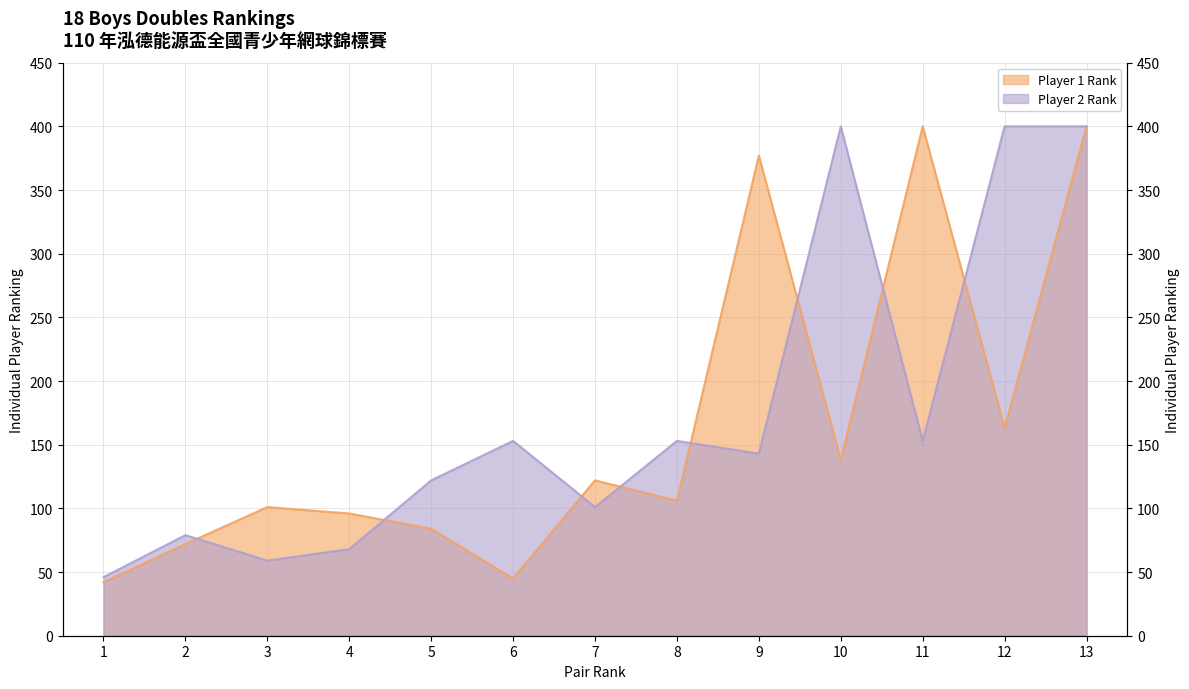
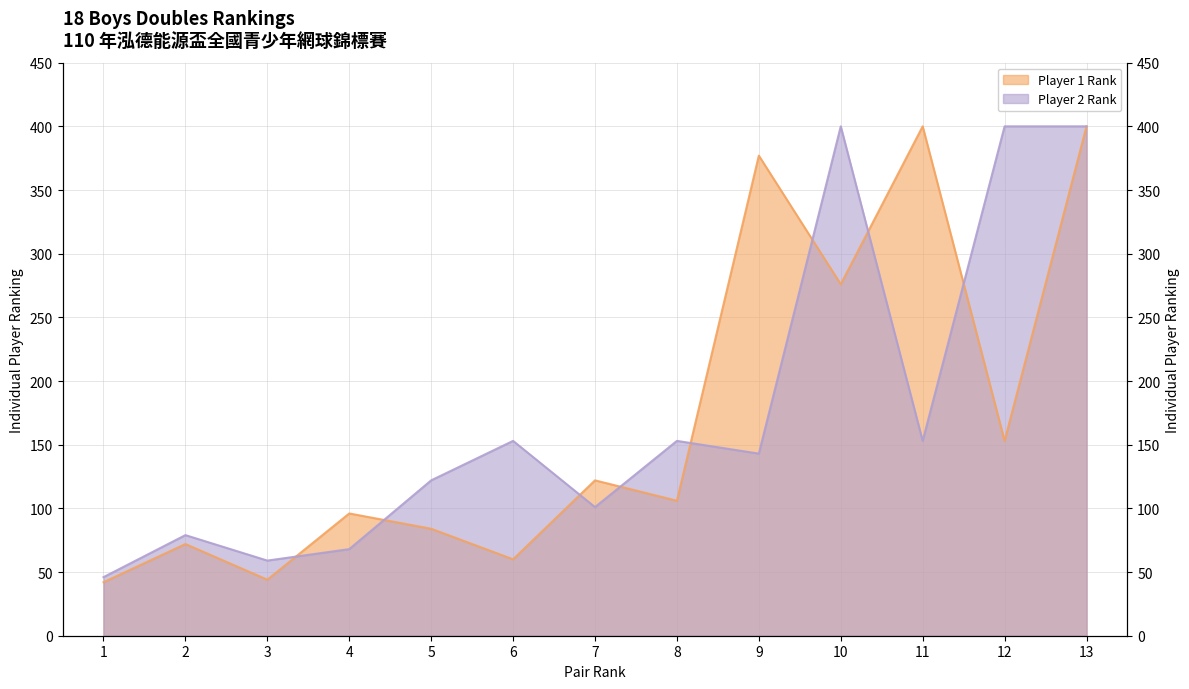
  {
    "Player 1 Rank": {
      "1": 42,
      "2": 72,
-     "3": 101,
+     "3": 44,
      "4": 96,
      "5": 84,
-     "6": 45,
+     "6": 60,
      "7": 122,
      "8": 106,
      "9": 377,
-     "10": 138,
+     "10": 276,
      "11": 400,
-     "12": 163
+     "12": 153
    },
    "Player 2 Rank": {
      "1": 46,
      "2": 79,
      "3": 59,
      "4": 68,
      "5": 122,
      "6": 153,
      "7": 101,
      "8": 153,
      "9": 143,
      "10": 400,
      "11": 153,
      "12": 400
    }
  }
